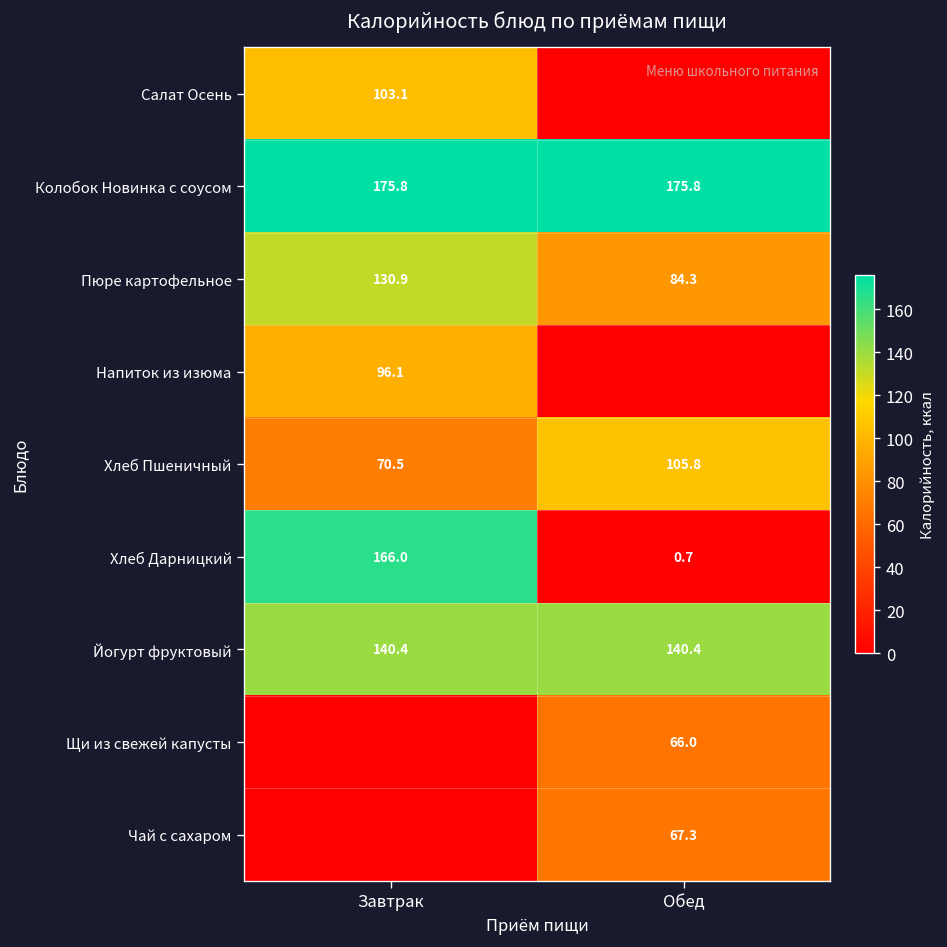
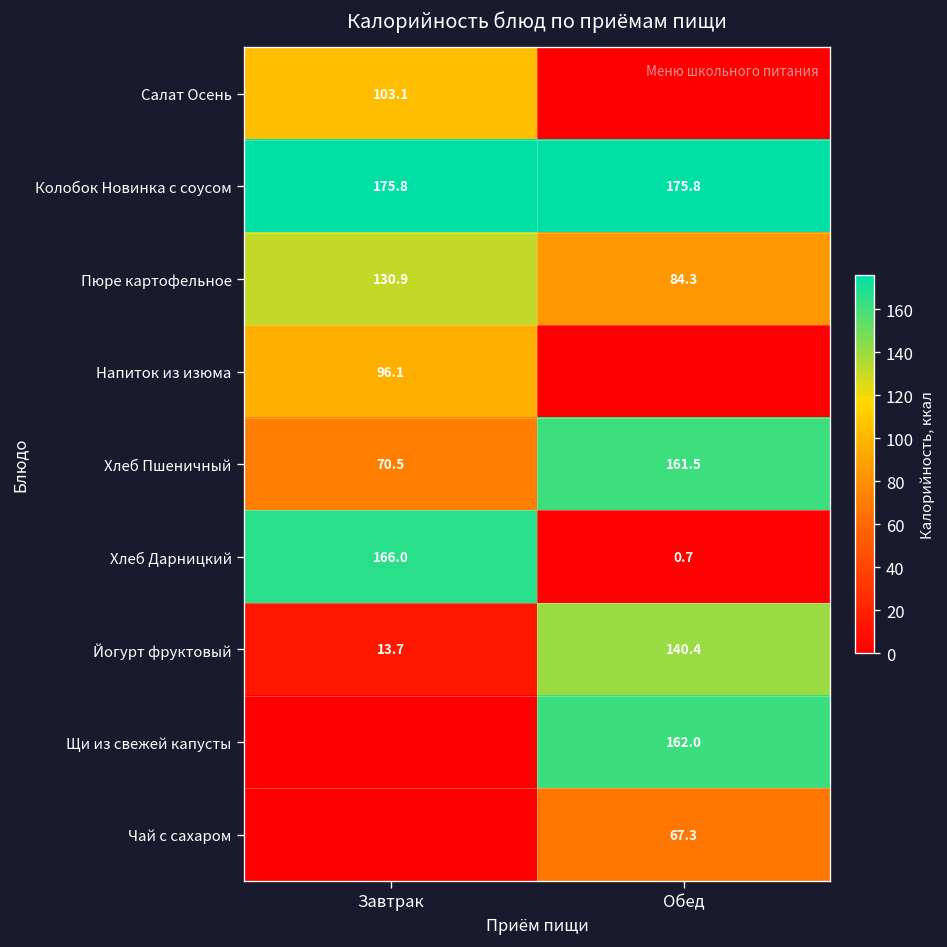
  {
    "Салат Осень": {
      "Завтрак": 103.1
    },
    "Колобок Новинка с соусом": {
      "Завтрак": 175.8,
      "Обед": 175.8
    },
    "Пюре картофельное": {
      "Завтрак": 130.9,
      "Обед": 84.3
    },
    "Напиток из изюма": {
      "Завтрак": 96.1
    },
    "Хлеб Пшеничный": {
      "Завтрак": 70.5,
-     "Обед": 105.8
+     "Обед": 161.5
    },
    "Хлеб Дарницкий": {
      "Завтрак": 166.0,
      "Обед": 0.7
    },
    "Йогурт фруктовый": {
-     "Завтрак": 140.4,
+     "Завтрак": 13.7,
      "Обед": 140.4
    },
    "Щи из свежей капусты": {
-     "Обед": 66.0
+     "Обед": 162.0
    },
    "Чай с сахаром": {
      "Обед": 67.3
    }
  }
